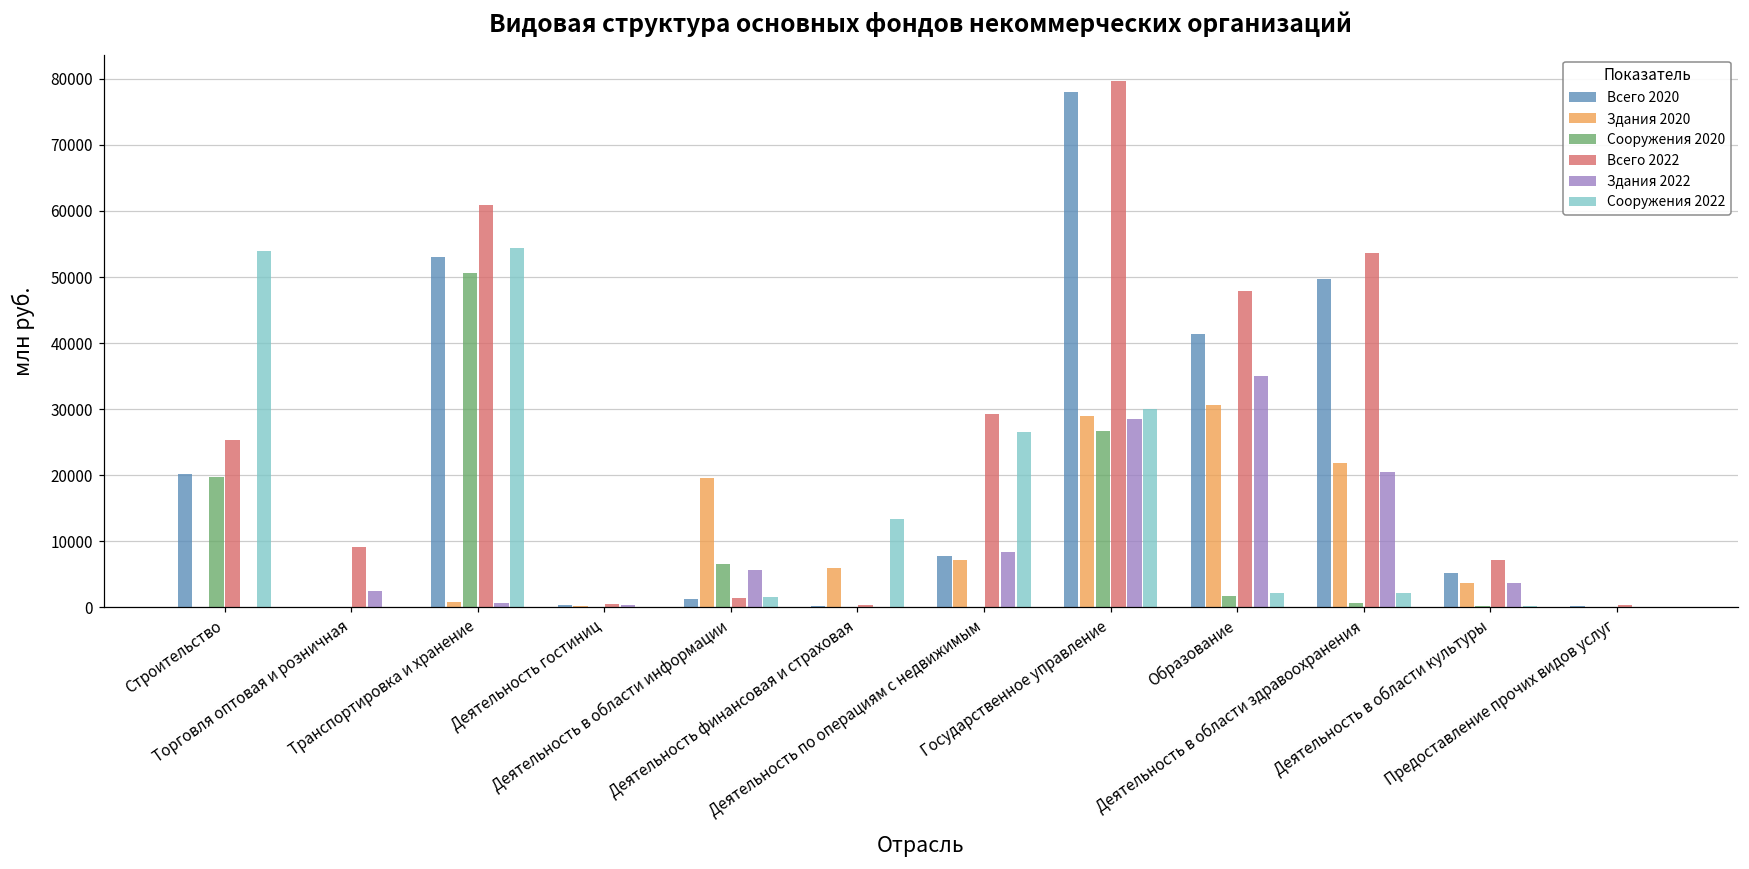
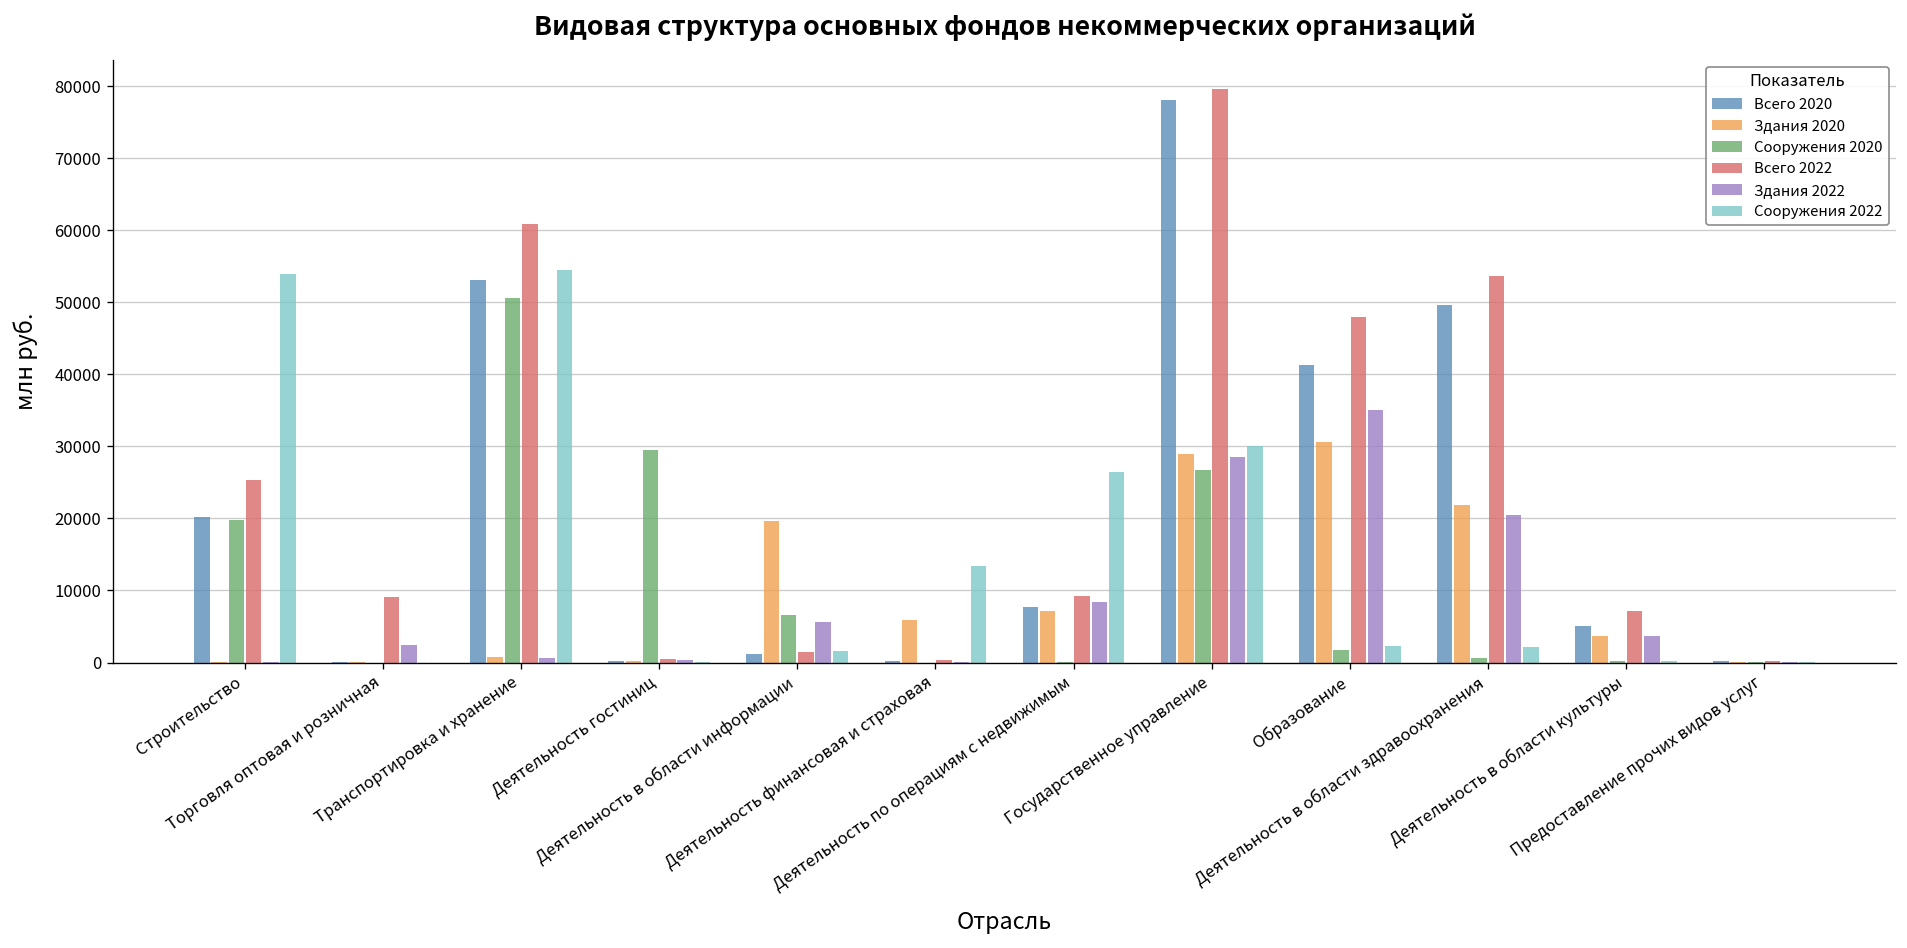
  {
    "Всего 2020": {
      "Строительство": 20000,
      "Транспортировка и хранение": 53000,
      "Деятельность в области информации": 1000,
      "Деятельность по операциям с недвижимым": 8000,
      "Государственное управление": 78000,
      "Образование": 41000,
      "Деятельность в области здравоохранения": 50000,
      "Деятельность в области культуры": 5000
    },
    "Здания 2020": {
      "Транспортировка и хранение": 1000,
      "Деятельность в области информации": 20000,
      "Деятельность финансовая и страховая": 6000,
      "Деятельность по операциям с недвижимым": 7000,
      "Государственное управление": 29000,
      "Образование": 31000,
      "Деятельность в области здравоохранения": 22000,
      "Деятельность в области культуры": 4000
    },
    "Сооружения 2020": {
      "Строительство": 20000,
      "Транспортировка и хранение": 51000,
-     "Деятельность гостиниц": 0,
+     "Деятельность гостиниц": 30000,
      "Деятельность в области информации": 7000,
      "Государственное управление": 27000,
      "Образование": 2000,
      "Деятельность в области здравоохранения": 1000
    },
    "Всего 2022": {
      "Строительство": 25000,
      "Торговля оптовая и розничная": 9000,
      "Транспортировка и хранение": 61000,
      "Деятельность гостиниц": 0,
      "Деятельность в области информации": 1000,
-     "Деятельность по операциям с недвижимым": 29000,
+     "Деятельность по операциям с недвижимым": 9000,
      "Государственное управление": 80000,
      "Образование": 48000,
      "Деятельность в области здравоохранения": 54000,
      "Деятельность в области культуры": 7000
    },
    "Здания 2022": {
      "Торговля оптовая и розничная": 2000,
      "Транспортировка и хранение": 1000,
      "Деятельность в области информации": 6000,
      "Деятельность по операциям с недвижимым": 8000,
      "Государственное управление": 28000,
      "Образование": 35000,
      "Деятельность в области здравоохранения": 20000,
      "Деятельность в области культуры": 4000
    },
    "Сооружения 2022": {
      "Строительство": 54000,
      "Торговля оптовая и розничная": 0,
      "Транспортировка и хранение": 54000,
      "Деятельность в области информации": 2000,
      "Деятельность финансовая и страховая": 13000,
      "Деятельность по операциям с недвижимым": 26000,
      "Государственное управление": 30000,
      "Образование": 2000,
      "Деятельность в области здравоохранения": 2000
    }
  }
